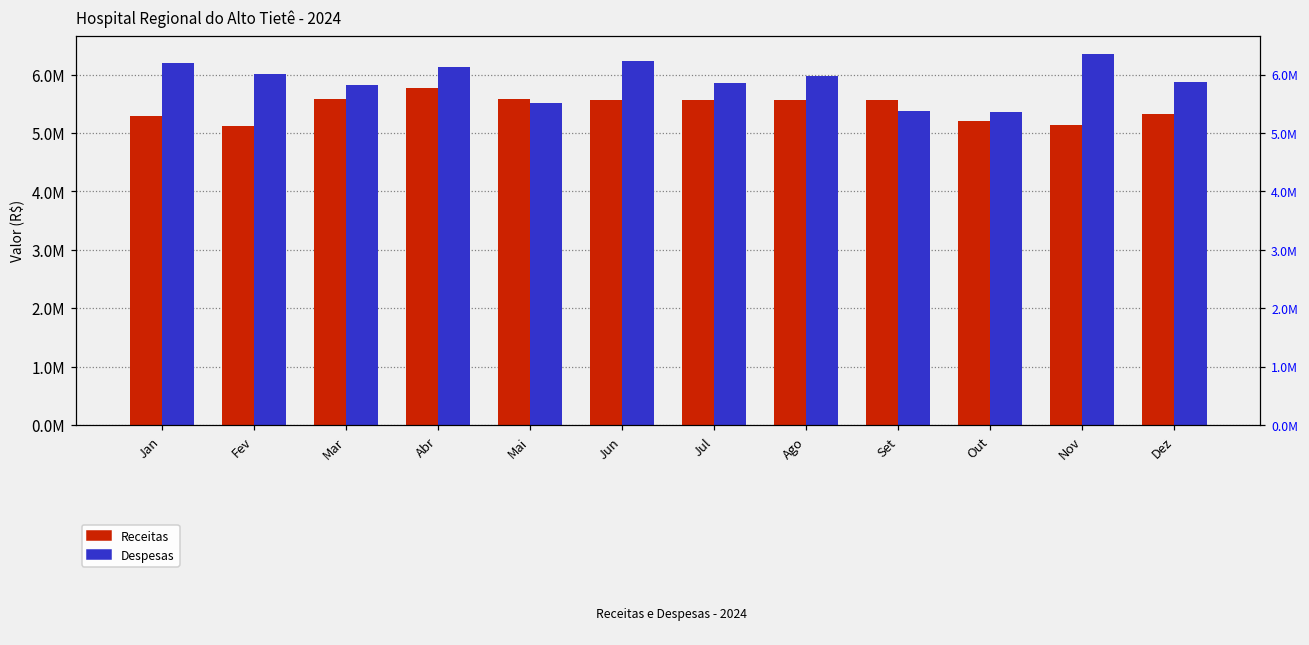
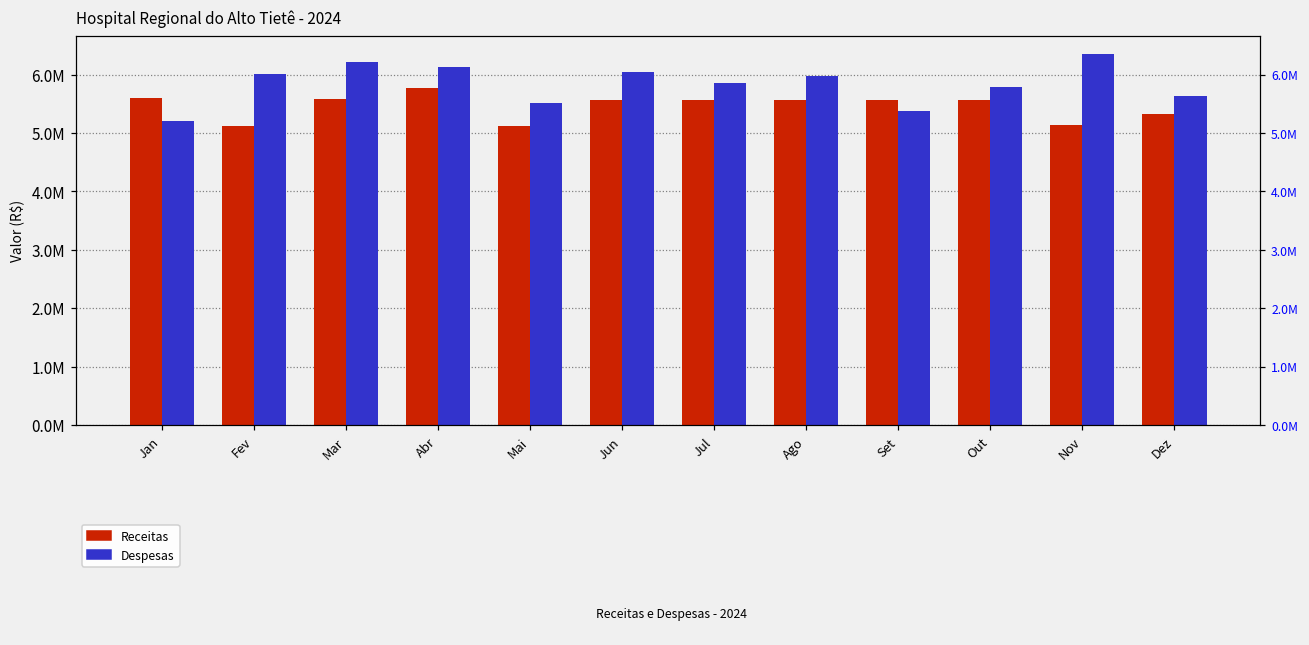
  {
    "Receitas": {
-     "Jan": 5300000,
+     "Jan": 5600000,
      "Fev": 5100000,
      "Mar": 5600000,
      "Abr": 5800000,
-     "Mai": 5600000,
+     "Mai": 5100000,
      "Jun": 5600000,
      "Jul": 5600000,
      "Ago": 5600000,
      "Set": 5600000,
-     "Out": 5200000,
+     "Out": 5600000,
      "Nov": 5100000,
      "Dez": 5300000
    },
    "Despesas": {
-     "Jan": 6200000,
+     "Jan": 5200000,
      "Fev": 6000000,
-     "Mar": 5800000,
+     "Mar": 6200000,
      "Abr": 6100000,
      "Mai": 5500000,
-     "Jun": 6200000,
+     "Jun": 6000000,
      "Jul": 5900000,
      "Ago": 6000000,
      "Set": 5400000,
-     "Out": 5400000,
+     "Out": 5800000,
      "Nov": 6300000,
-     "Dez": 5900000
+     "Dez": 5600000
    }
  }
